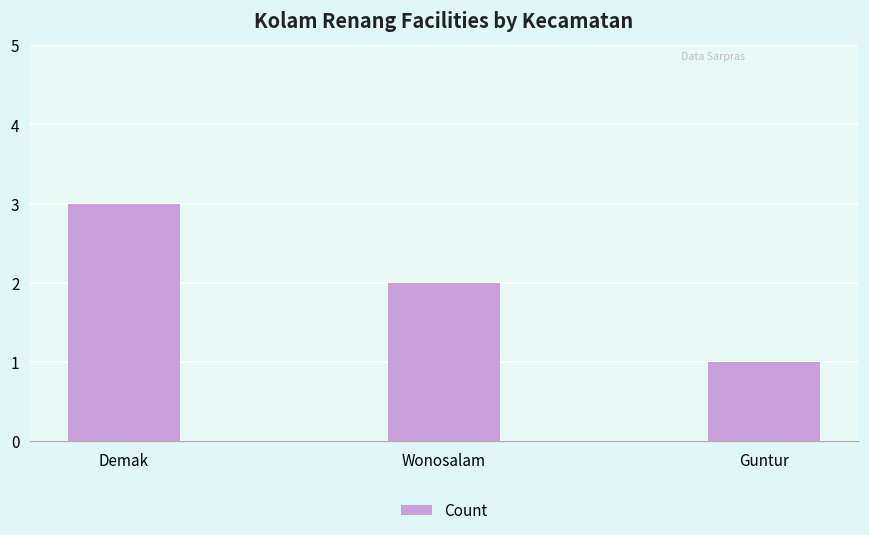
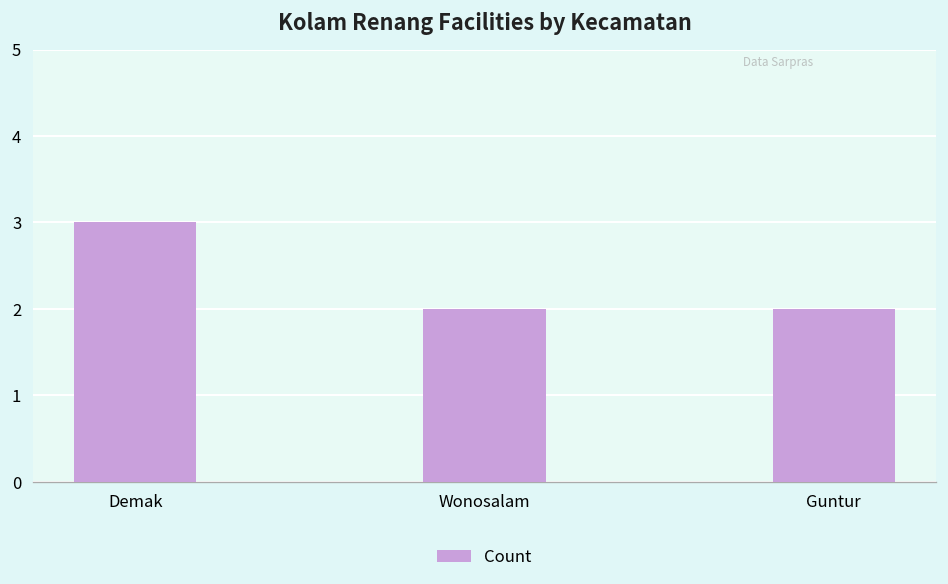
  {
    "Demak": 3,
    "Wonosalam": 2,
-   "Guntur": 1
+   "Guntur": 2
  }
